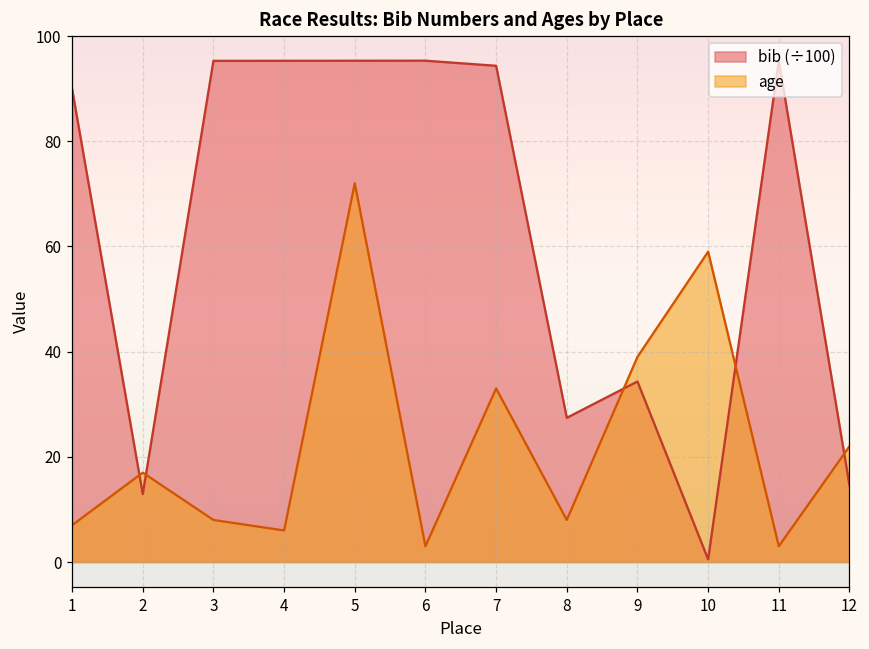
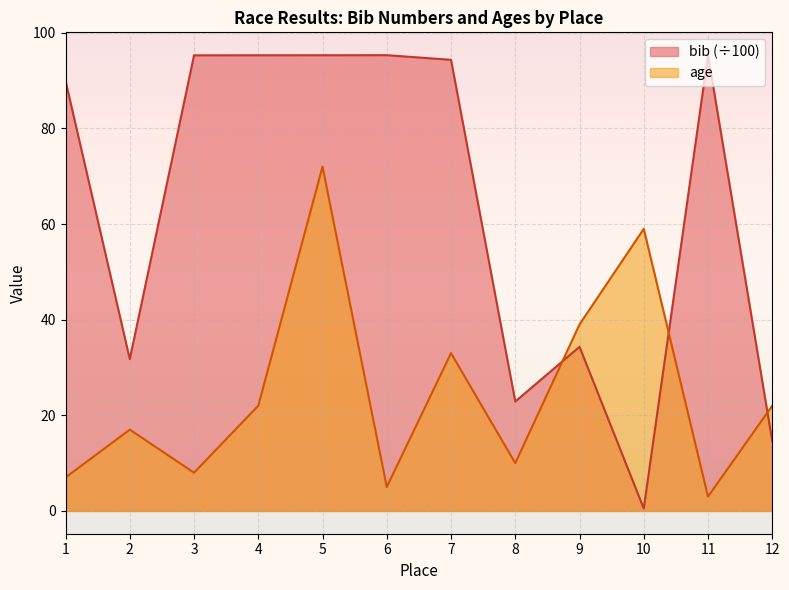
  {
    "bib (÷100)": {
      "1": 90,
-     "2": 13,
+     "2": 32,
      "3": 95,
      "4": 95,
      "5": 95,
      "6": 95,
      "7": 94,
-     "8": 27,
+     "8": 23,
      "9": 34,
      "10": 1,
      "12": 15
    },
    "age": {
      "1": 7,
      "2": 17,
      "3": 8,
-     "4": 6,
+     "4": 22,
      "5": 72,
-     "6": 3,
+     "6": 5,
      "7": 33,
-     "8": 8,
+     "8": 10,
      "9": 39,
      "10": 59,
      "11": 3,
      "12": 22
    }
  }
